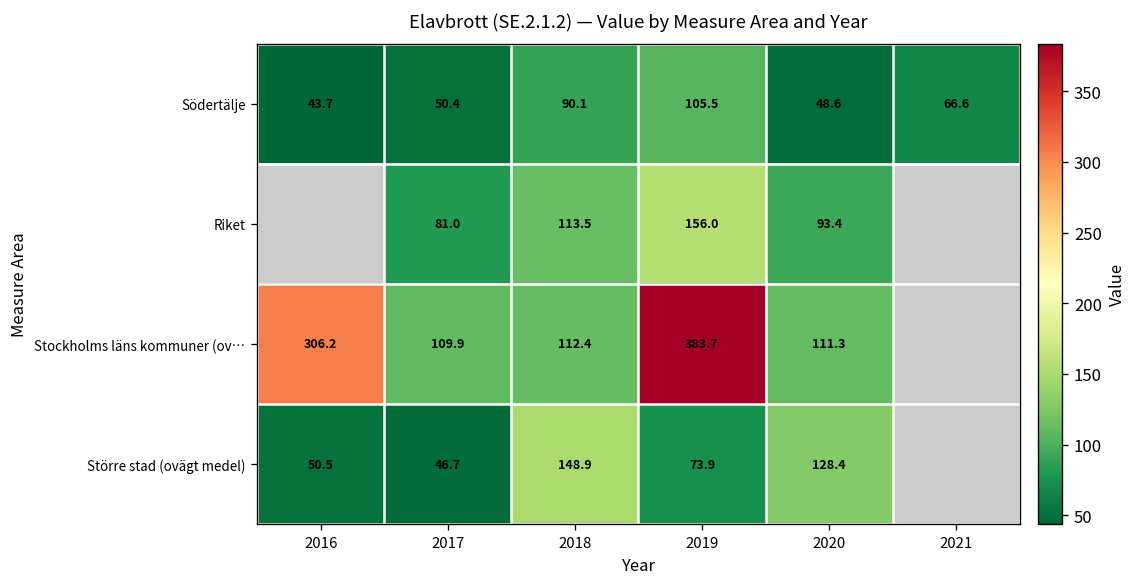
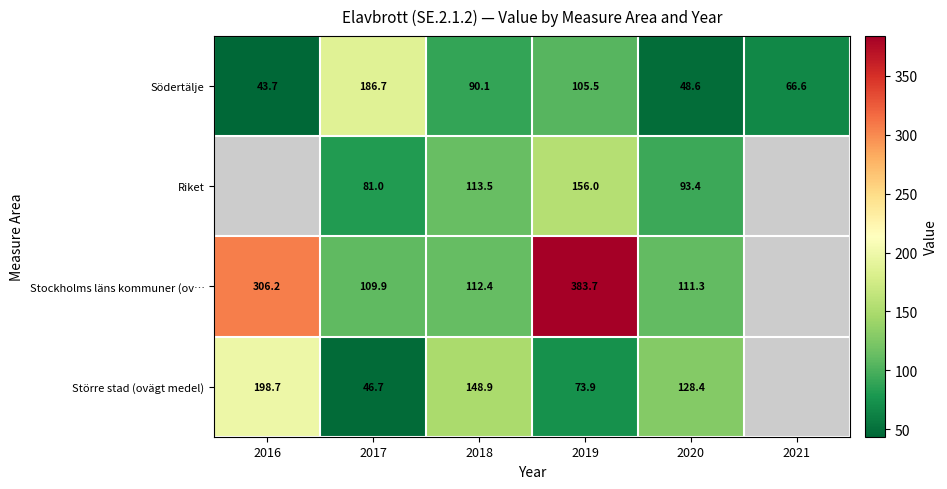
  {
    "Södertälje": {
      "2016": 43.7,
-     "2017": 50.4,
+     "2017": 186.7,
      "2018": 90.1,
      "2019": 105.5,
      "2020": 48.6,
      "2021": 66.6
    },
    "Riket": {
      "2017": 81.0,
      "2018": 113.5,
      "2019": 156.0,
      "2020": 93.4
    },
    "Stockholms läns kommuner (ov…": {
      "2016": 306.2,
      "2017": 109.9,
      "2018": 112.4,
      "2019": 383.7,
      "2020": 111.3
    },
    "Större stad (ovägt medel)": {
-     "2016": 50.5,
+     "2016": 198.7,
      "2017": 46.7,
      "2018": 148.9,
      "2019": 73.9,
      "2020": 128.4
    }
  }
